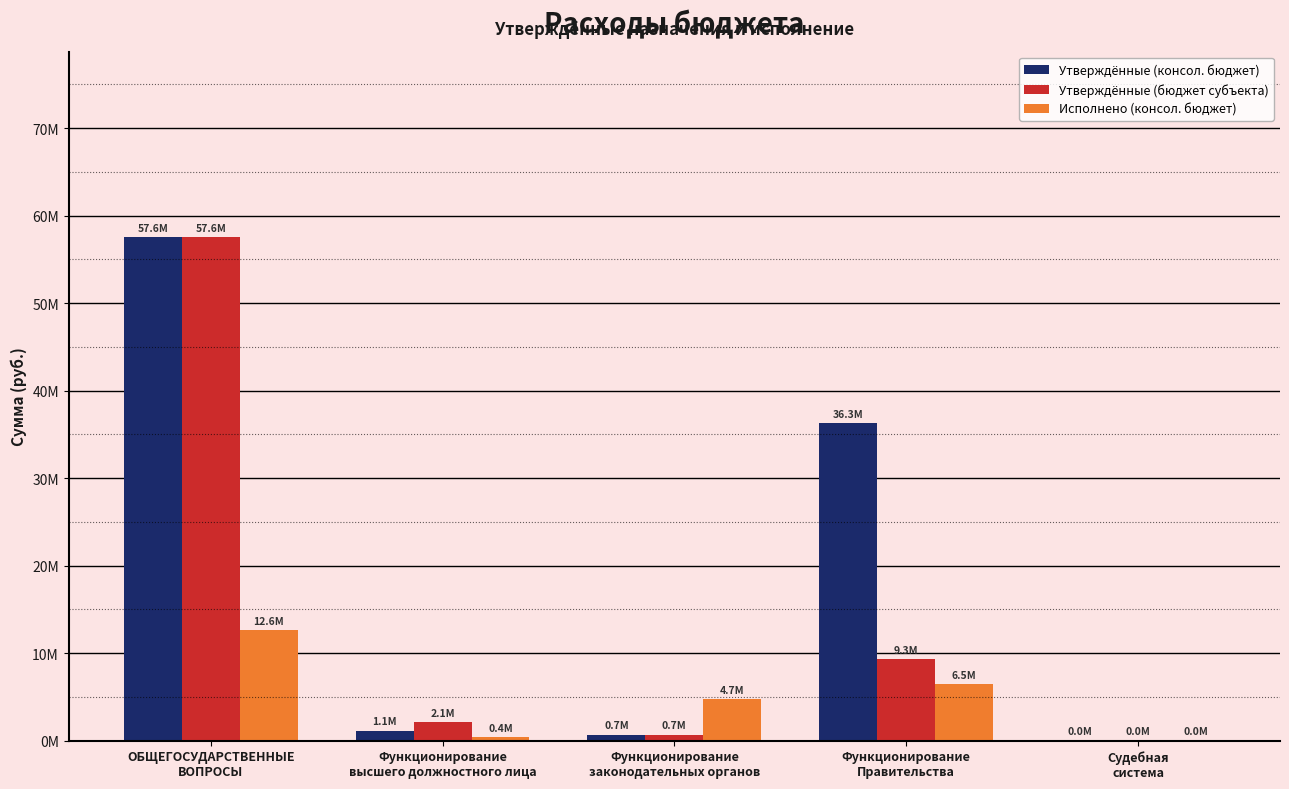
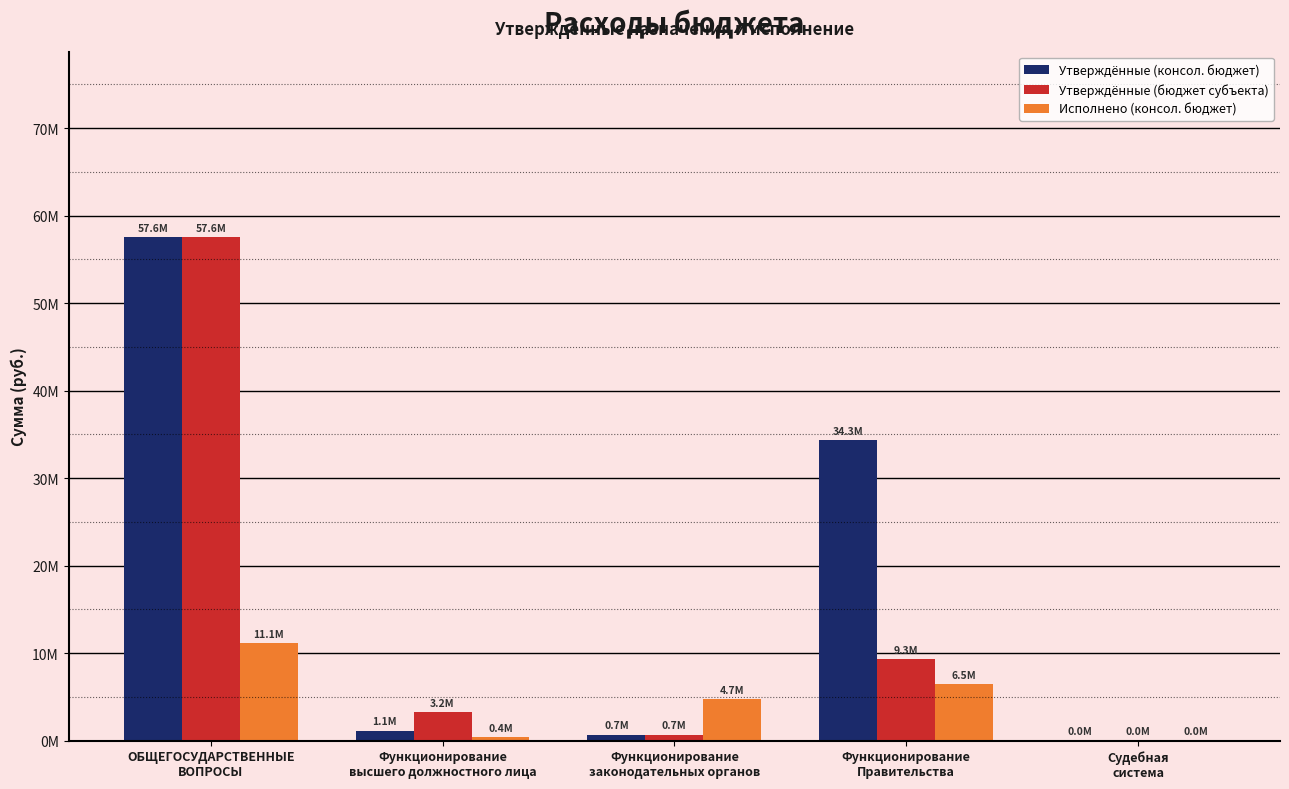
  {
    "Утверждённые (консол. бюджет)": {
      "ОБЩЕГОСУДАРСТВЕННЫЕ ВОПРОСЫ": "57.6M",
      "Функционирование высшего должностного лица": "1.1M",
      "Функционирование законодательных органов": "0.7M",
-     "Функционирование Правительства": "36.3M"
+     "Функционирование Правительства": "34.3M"
    },
    "Утверждённые (бюджет субъекта)": {
      "ОБЩЕГОСУДАРСТВЕННЫЕ ВОПРОСЫ": "57.6M",
-     "Функционирование высшего должностного лица": "2.1M",
+     "Функционирование высшего должностного лица": "3.2M",
      "Функционирование законодательных органов": "0.7M",
      "Функционирование Правительства": "9.3M"
    },
    "Исполнено (консол. бюджет)": {
-     "ОБЩЕГОСУДАРСТВЕННЫЕ ВОПРОСЫ": "12.6M",
+     "ОБЩЕГОСУДАРСТВЕННЫЕ ВОПРОСЫ": "11.1M",
      "Функционирование высшего должностного лица": "0.4M",
      "Функционирование законодательных органов": "4.7M",
      "Функционирование Правительства": "6.5M"
    }
  }
